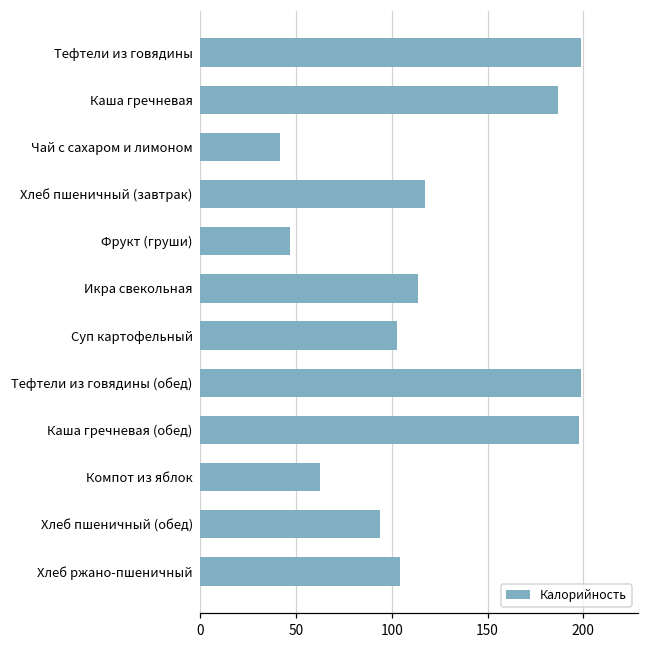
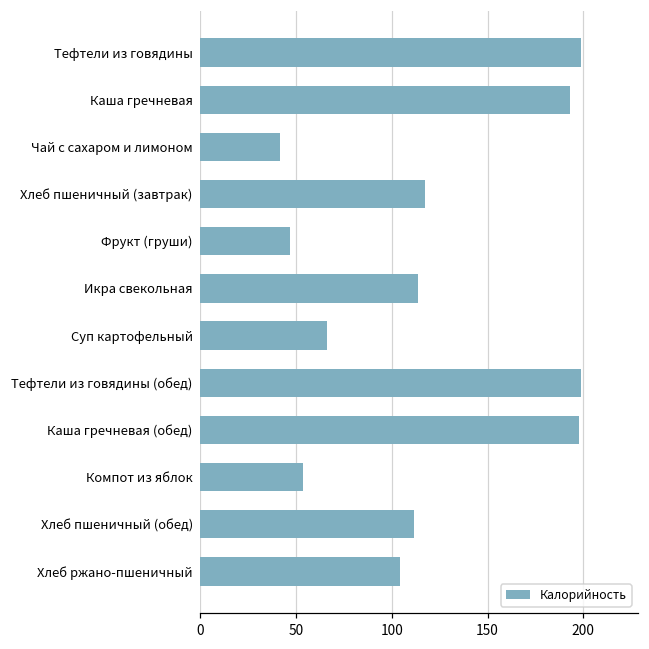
  {
    "Тефтели из говядины": 199,
-   "Каша гречневая": 187,
+   "Каша гречневая": 193,
    "Чай с сахаром и лимоном": 41,
    "Хлеб пшеничный (завтрак)": 118,
    "Фрукт (груши)": 47,
    "Икра свекольная": 114,
-   "Суп картофельный": 103,
+   "Суп картофельный": 66,
    "Тефтели из говядины (обед)": 199,
    "Каша гречневая (обед)": 198,
-   "Компот из яблок": 63,
-   "Хлеб пшеничный (обед)": 94,
+   "Компот из яблок": 54,
+   "Хлеб пшеничный (обед)": 112,
    "Хлеб ржано-пшеничный": 104
  }
